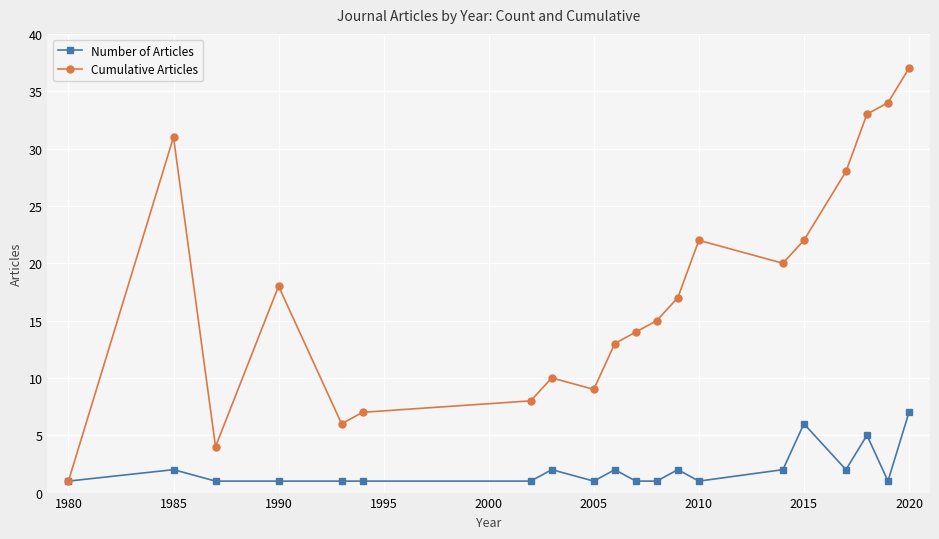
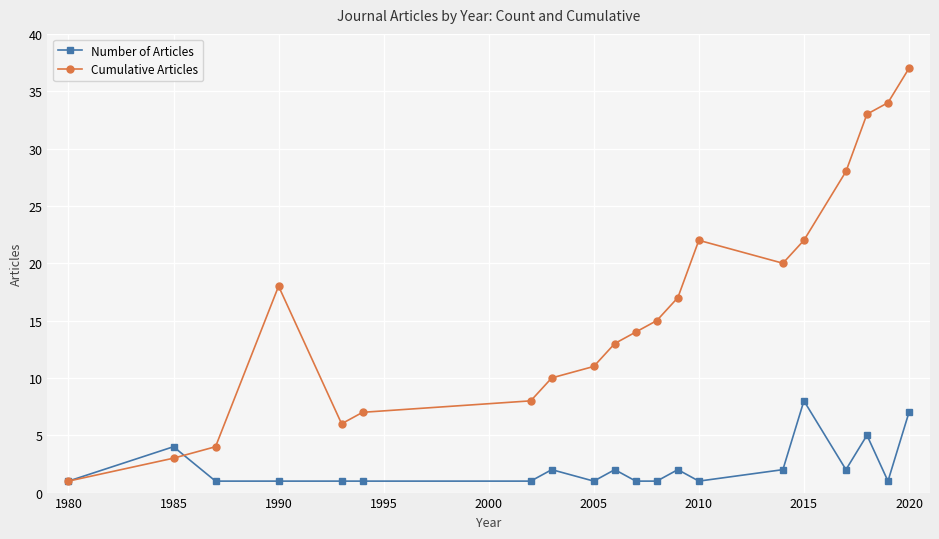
  {
    "Number of Articles": {
-     "1985": 2,
+     "1985": 4,
      "1990": 1,
      "2005": 1,
      "2010": 1,
-     "2015": 6,
+     "2015": 8,
      "2020": 7
    },
    "Cumulative Articles": {
-     "1985": 31,
+     "1985": 3,
      "1990": 18,
-     "2005": 9,
+     "2005": 11,
      "2010": 22,
      "2015": 22,
      "2020": 37
    }
  }
